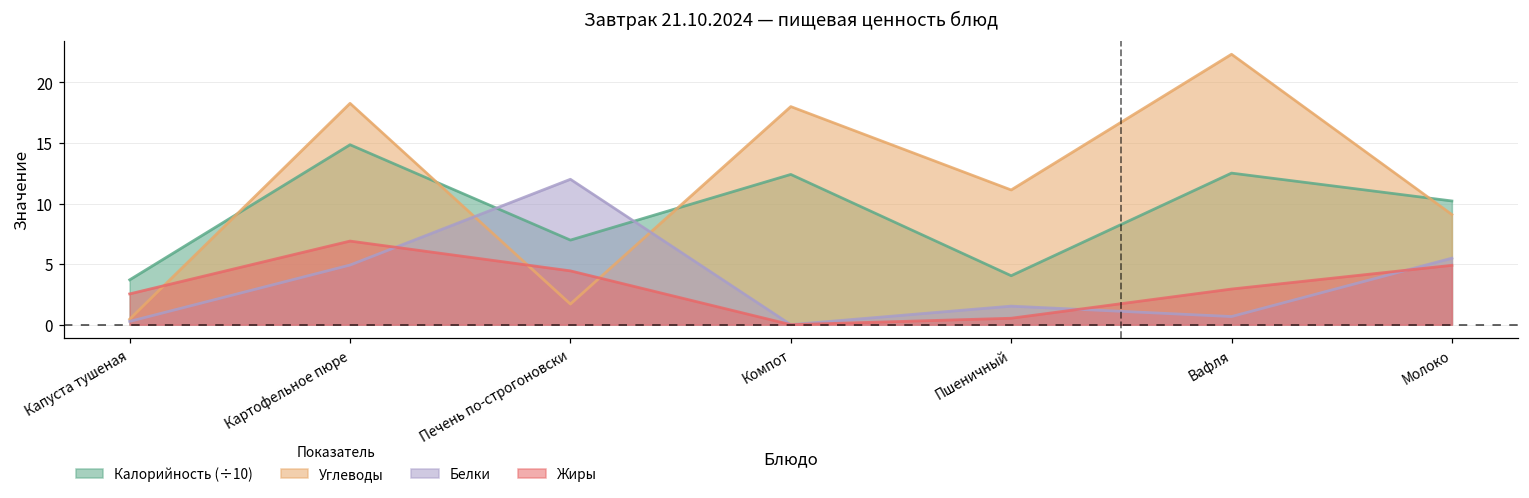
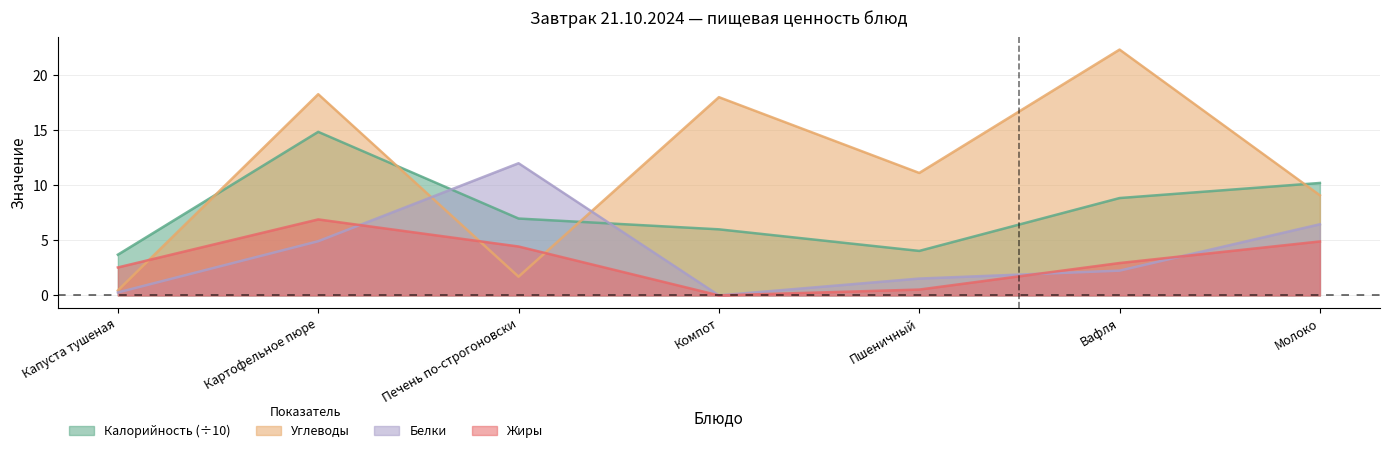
  {
    "Калорийность (÷10)": {
      "Капуста тушеная": 3.7,
      "Картофельное пюре": 14.9,
      "Печень по-строгоновски": 7.0,
-     "Компот": 12.4,
+     "Компот": 6.0,
      "Пшеничный": 4.0,
-     "Вафля": 12.5,
+     "Вафля": 8.8,
      "Молоко": 10.2
    },
    "Белки": {
      "Картофельное пюре": 4.9,
      "Печень по-строгоновски": 12.0,
      "Пшеничный": 1.5,
-     "Вафля": 0.7,
-     "Молоко": 5.5
+     "Вафля": 2.3,
+     "Молоко": 6.5
    }
  }
